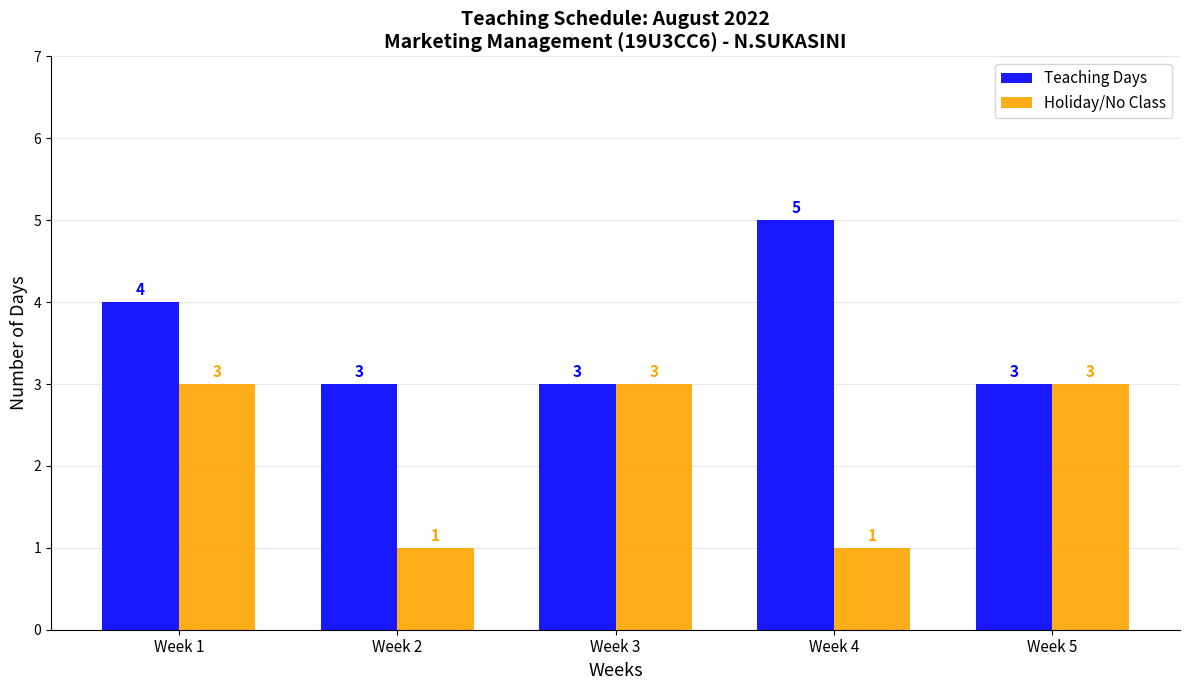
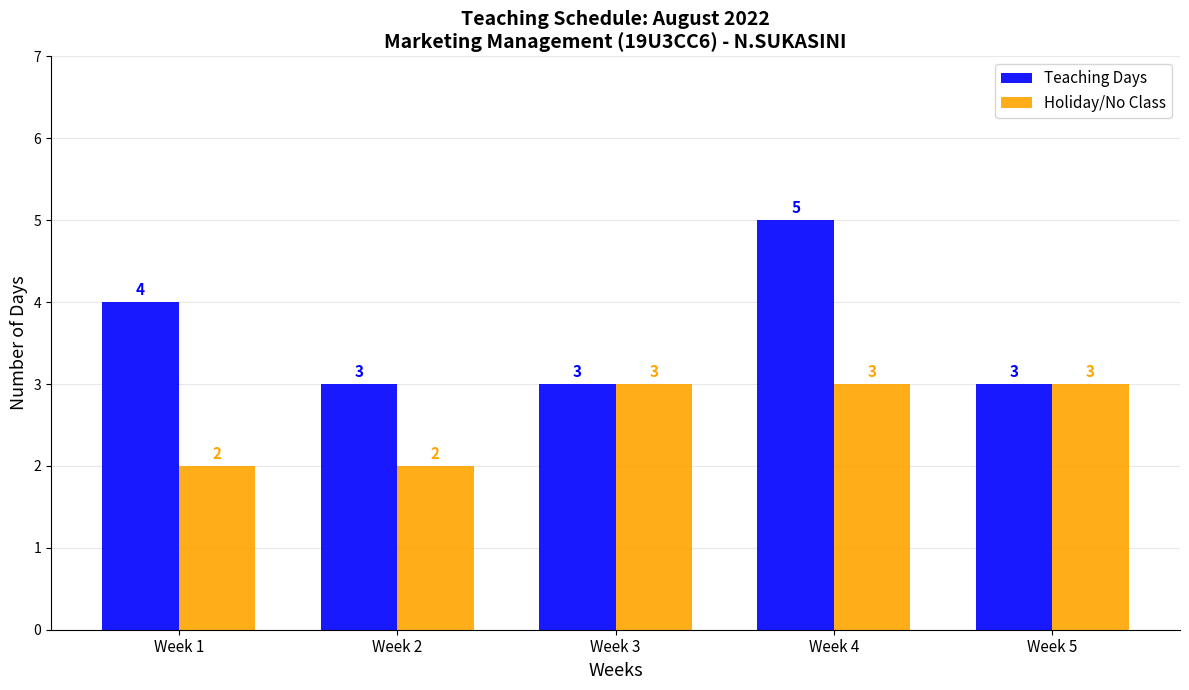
  {
    "Teaching Days": {
      "Week 1": 4,
      "Week 2": 3,
      "Week 3": 3,
      "Week 4": 5,
      "Week 5": 3
    },
    "Holiday/No Class": {
-     "Week 1": 3,
-     "Week 2": 1,
+     "Week 1": 2,
+     "Week 2": 2,
      "Week 3": 3,
-     "Week 4": 1,
+     "Week 4": 3,
      "Week 5": 3
    }
  }
